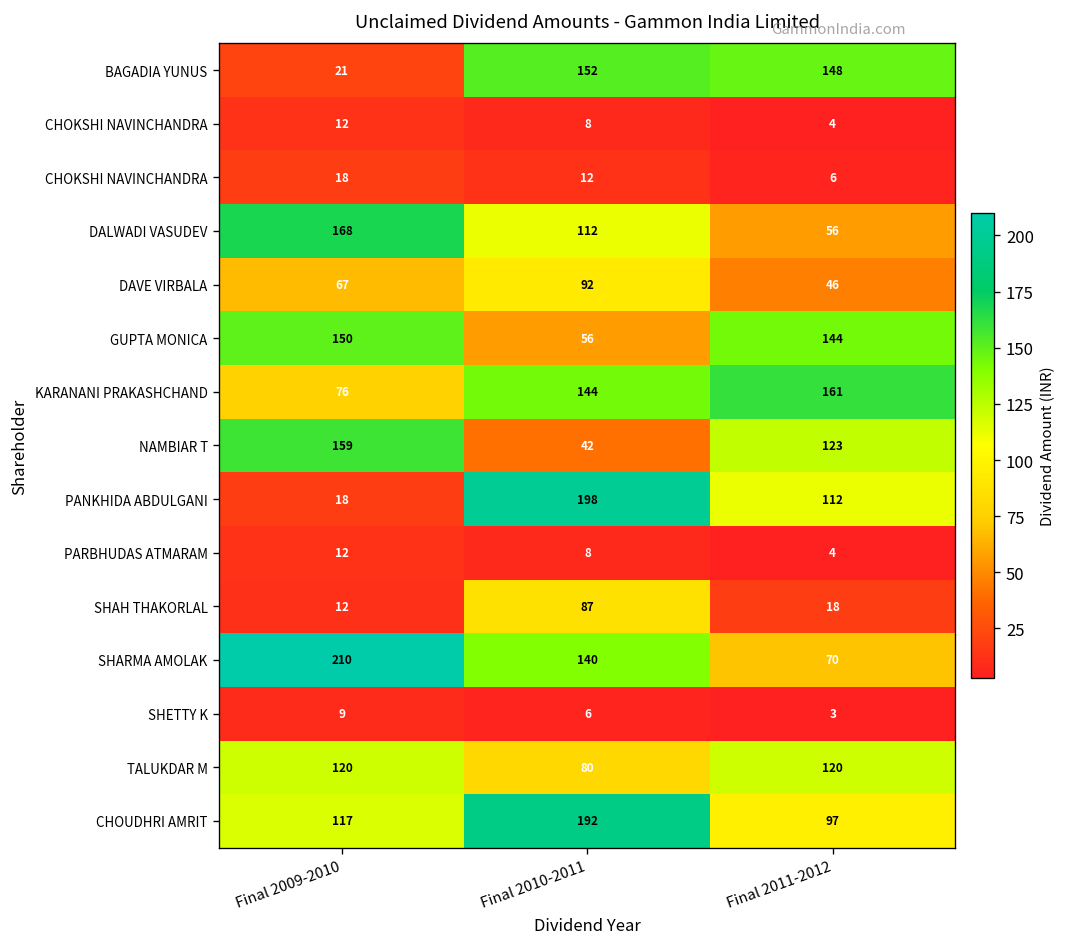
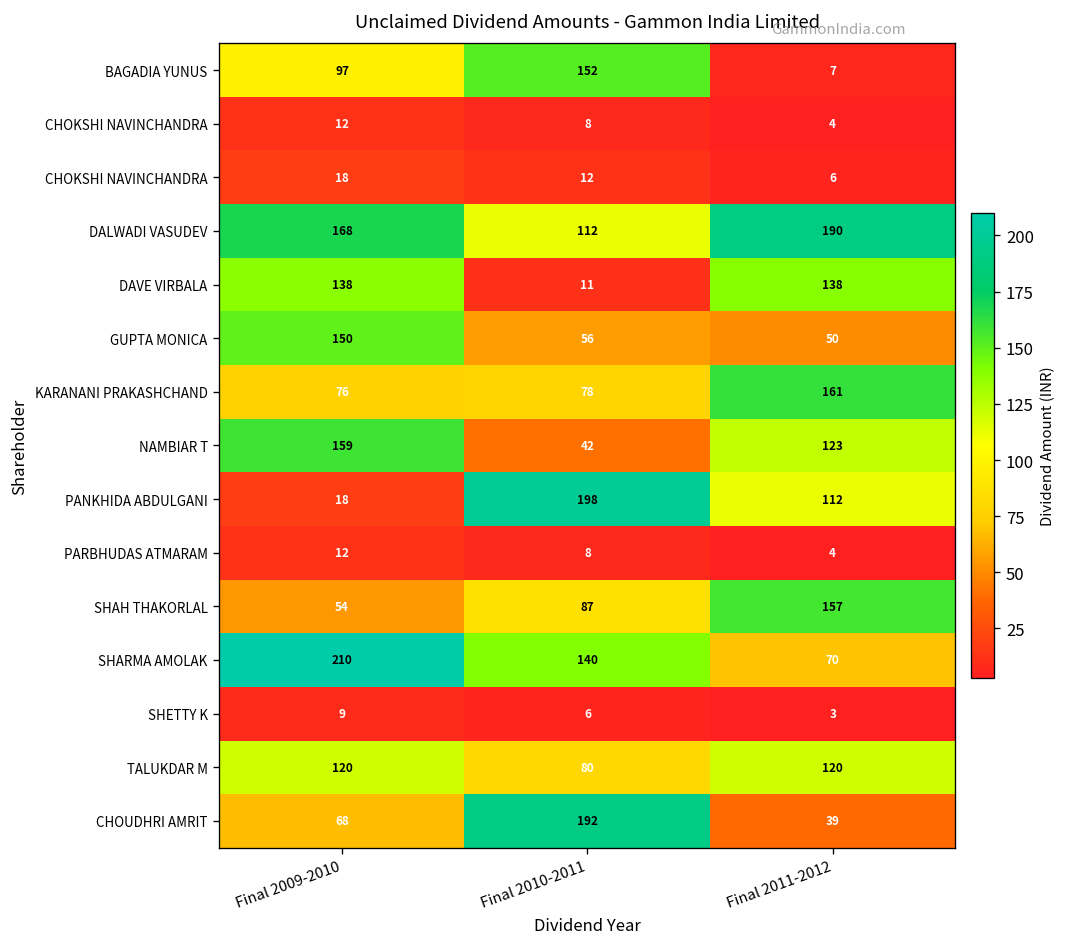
  {
    "BAGADIA YUNUS": {
-     "Final 2009-2010": 21,
+     "Final 2009-2010": 97,
      "Final 2010-2011": 152,
-     "Final 2011-2012": 148
+     "Final 2011-2012": 7
    },
    "DALWADI VASUDEV": {
      "Final 2009-2010": 168,
      "Final 2010-2011": 112,
-     "Final 2011-2012": 56
+     "Final 2011-2012": 190
    },
    "DAVE VIRBALA": {
-     "Final 2009-2010": 67,
-     "Final 2010-2011": 92,
-     "Final 2011-2012": 46
+     "Final 2009-2010": 138,
+     "Final 2010-2011": 11,
+     "Final 2011-2012": 138
    },
    "GUPTA MONICA": {
      "Final 2009-2010": 150,
      "Final 2010-2011": 56,
-     "Final 2011-2012": 144
+     "Final 2011-2012": 50
    },
    "KARANANI PRAKASHCHAND": {
      "Final 2009-2010": 76,
-     "Final 2010-2011": 144,
+     "Final 2010-2011": 78,
      "Final 2011-2012": 161
    },
    "NAMBIAR T": {
      "Final 2009-2010": 159,
      "Final 2010-2011": 42,
      "Final 2011-2012": 123
    },
    "PANKHIDA ABDULGANI": {
      "Final 2009-2010": 18,
      "Final 2010-2011": 198,
      "Final 2011-2012": 112
    },
    "PARBHUDAS ATMARAM": {
      "Final 2009-2010": 12,
      "Final 2010-2011": 8,
      "Final 2011-2012": 4
    },
    "SHAH THAKORLAL": {
-     "Final 2009-2010": 12,
+     "Final 2009-2010": 54,
      "Final 2010-2011": 87,
-     "Final 2011-2012": 18
+     "Final 2011-2012": 157
    },
    "SHARMA AMOLAK": {
      "Final 2009-2010": 210,
      "Final 2010-2011": 140,
      "Final 2011-2012": 70
    },
    "SHETTY K": {
      "Final 2009-2010": 9,
      "Final 2010-2011": 6,
      "Final 2011-2012": 3
    },
    "TALUKDAR M": {
      "Final 2009-2010": 120,
      "Final 2010-2011": 80,
      "Final 2011-2012": 120
    },
    "CHOUDHRI AMRIT": {
-     "Final 2009-2010": 117,
+     "Final 2009-2010": 68,
      "Final 2010-2011": 192,
-     "Final 2011-2012": 97
+     "Final 2011-2012": 39
    }
  }
